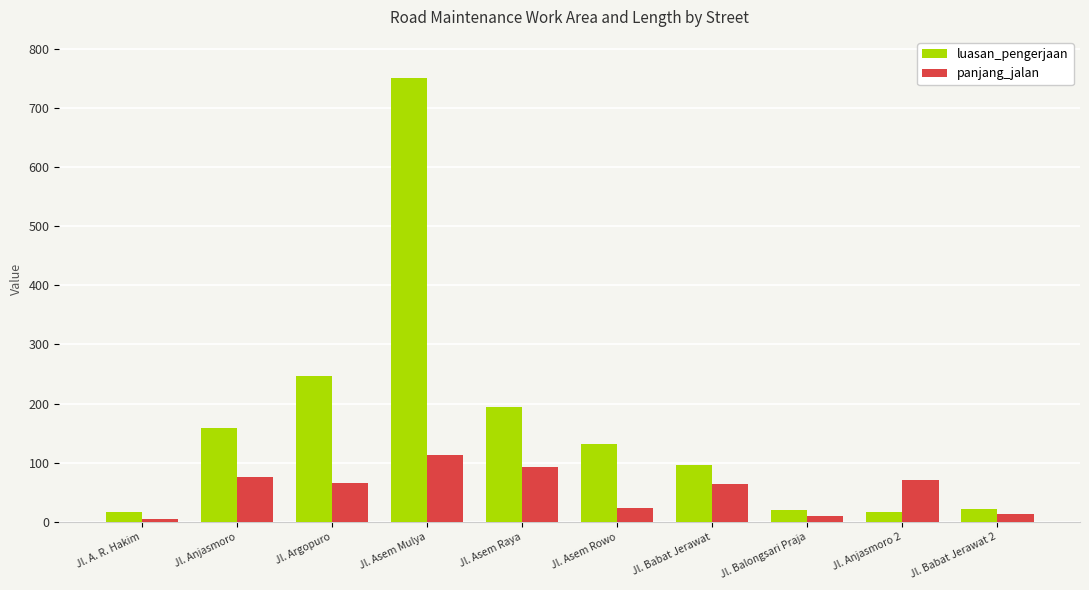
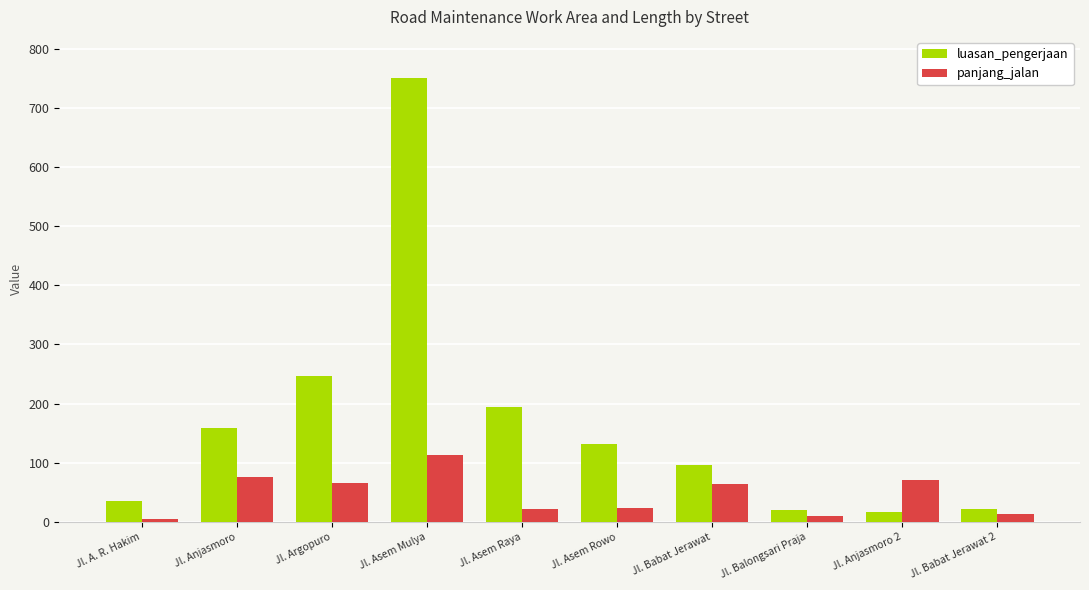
  {
    "luasan_pengerjaan": {
-     "Jl. A. R. Hakim": 20,
+     "Jl. A. R. Hakim": 40,
      "Jl. Anjasmoro": 160,
      "Jl. Argopuro": 250,
      "Jl. Asem Mulya": 750,
      "Jl. Asem Raya": 190,
      "Jl. Asem Rowo": 130,
      "Jl. Babat Jerawat": 100,
      "Jl. Balongsari Praja": 20,
      "Jl. Anjasmoro 2": 20,
      "Jl. Babat Jerawat 2": 20
    },
    "panjang_jalan": {
      "Jl. Anjasmoro": 80,
      "Jl. Argopuro": 70,
      "Jl. Asem Mulya": 110,
-     "Jl. Asem Raya": 90,
+     "Jl. Asem Raya": 20,
      "Jl. Asem Rowo": 20,
      "Jl. Babat Jerawat": 60,
      "Jl. Balongsari Praja": 10,
      "Jl. Anjasmoro 2": 70,
      "Jl. Babat Jerawat 2": 10
    }
  }
